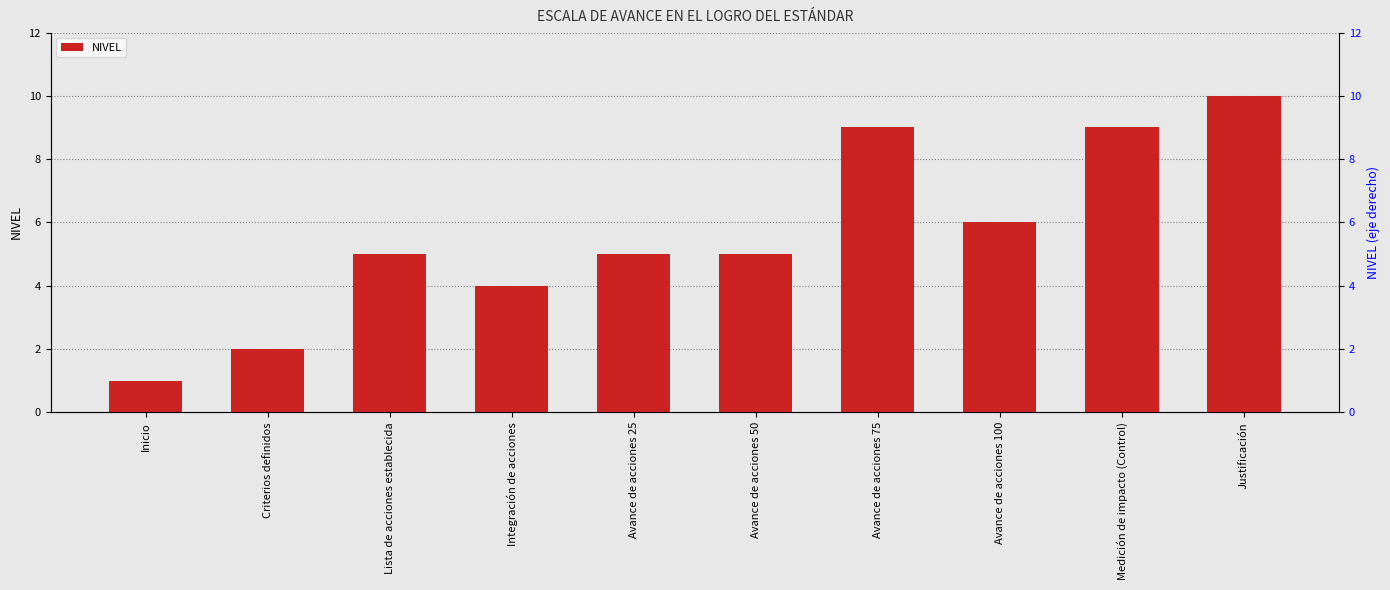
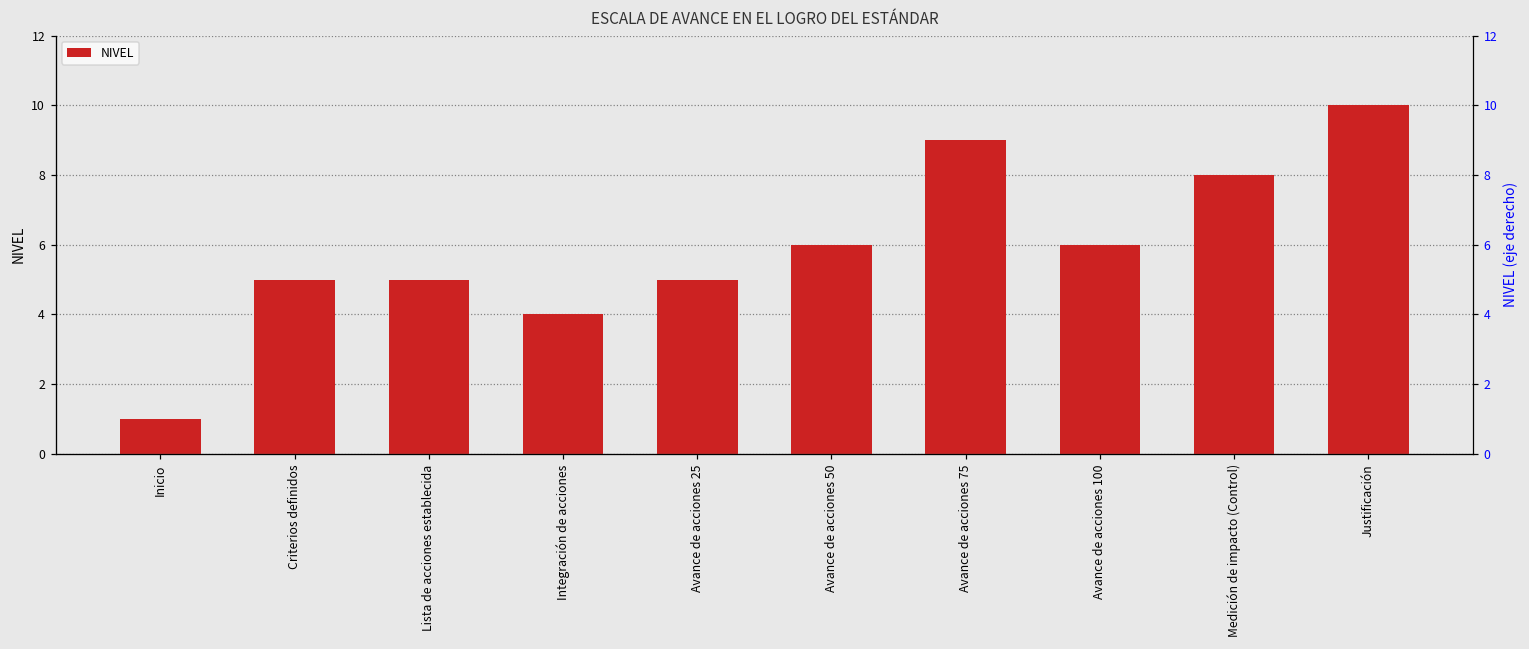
  {
    "Inicio": 1,
-   "Criterios definidos": 2,
+   "Criterios definidos": 5,
    "Lista de acciones establecida": 5,
    "Integración de acciones": 4,
    "Avance de acciones 25": 5,
-   "Avance de acciones 50": 5,
+   "Avance de acciones 50": 6,
    "Avance de acciones 75": 9,
    "Avance de acciones 100": 6,
-   "Medición de impacto (Control)": 9,
+   "Medición de impacto (Control)": 8,
    "Justificación": 10
  }
